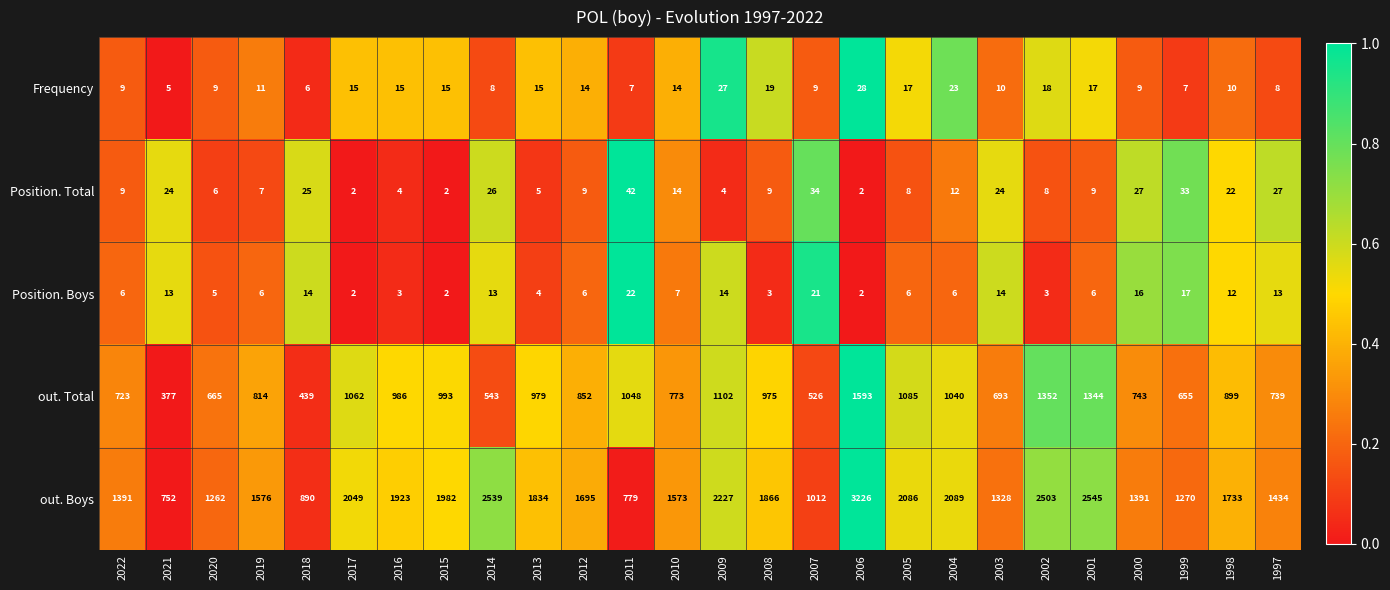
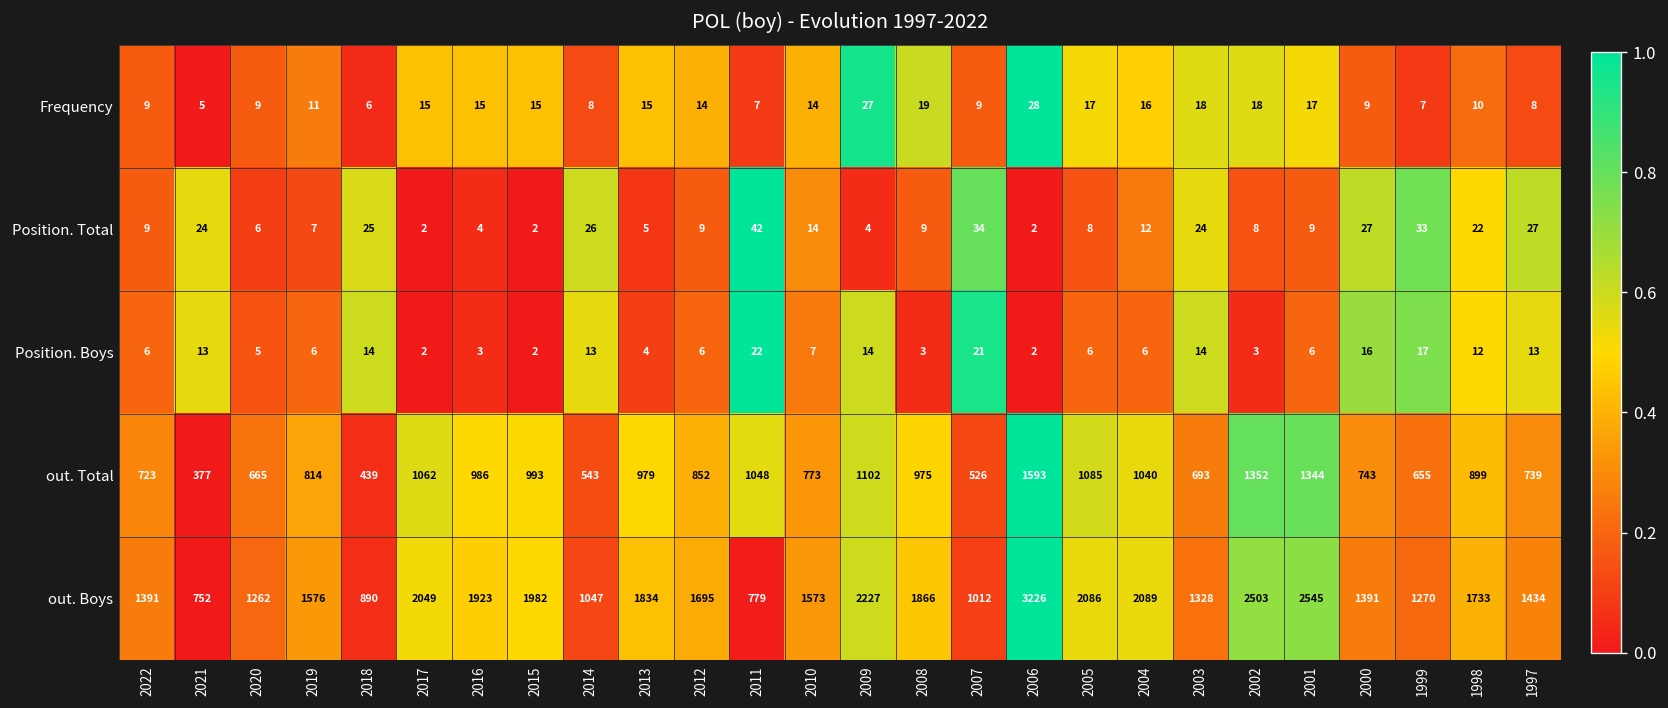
  {
    "Frequency": {
      "2022": 9,
      "2021": 5,
      "2020": 9,
      "2019": 11,
      "2018": 6,
      "2017": 15,
      "2016": 15,
      "2015": 15,
      "2014": 8,
      "2013": 15,
      "2012": 14,
      "2011": 7,
      "2010": 14,
      "2009": 27,
      "2008": 19,
      "2007": 9,
      "2006": 28,
      "2005": 17,
-     "2004": 23,
-     "2003": 10,
+     "2004": 16,
+     "2003": 18,
      "2002": 18,
      "2001": 17,
      "2000": 9,
      "1999": 7,
      "1998": 10,
      "1997": 8
    },
    "Position. Total": {
      "2022": 9,
      "2021": 24,
      "2020": 6,
      "2019": 7,
      "2018": 25,
      "2017": 2,
      "2016": 4,
      "2015": 2,
      "2014": 26,
      "2013": 5,
      "2012": 9,
      "2011": 42,
      "2010": 14,
      "2009": 4,
      "2008": 9,
      "2007": 34,
      "2006": 2,
      "2005": 8,
      "2004": 12,
      "2003": 24,
      "2002": 8,
      "2001": 9,
      "2000": 27,
      "1999": 33,
      "1998": 22,
      "1997": 27
    },
    "Position. Boys": {
      "2022": 6,
      "2021": 13,
      "2020": 5,
      "2019": 6,
      "2018": 14,
      "2017": 2,
      "2016": 3,
      "2015": 2,
      "2014": 13,
      "2013": 4,
      "2012": 6,
      "2011": 22,
      "2010": 7,
      "2009": 14,
      "2008": 3,
      "2007": 21,
      "2006": 2,
      "2005": 6,
      "2004": 6,
      "2003": 14,
      "2002": 3,
      "2001": 6,
      "2000": 16,
      "1999": 17,
      "1998": 12,
      "1997": 13
    },
    "out. Total": {
      "2022": 723,
      "2021": 377,
      "2020": 665,
      "2019": 814,
      "2018": 439,
      "2017": 1062,
      "2016": 986,
      "2015": 993,
      "2014": 543,
      "2013": 979,
      "2012": 852,
      "2011": 1048,
      "2010": 773,
      "2009": 1102,
      "2008": 975,
      "2007": 526,
      "2006": 1593,
      "2005": 1085,
      "2004": 1040,
      "2003": 693,
      "2002": 1352,
      "2001": 1344,
      "2000": 743,
      "1999": 655,
      "1998": 899,
      "1997": 739
    },
    "out. Boys": {
      "2022": 1391,
      "2021": 752,
      "2020": 1262,
      "2019": 1576,
      "2018": 890,
      "2017": 2049,
      "2016": 1923,
      "2015": 1982,
-     "2014": 2539,
+     "2014": 1047,
      "2013": 1834,
      "2012": 1695,
      "2011": 779,
      "2010": 1573,
      "2009": 2227,
      "2008": 1866,
      "2007": 1012,
      "2006": 3226,
      "2005": 2086,
      "2004": 2089,
      "2003": 1328,
      "2002": 2503,
      "2001": 2545,
      "2000": 1391,
      "1999": 1270,
      "1998": 1733,
      "1997": 1434
    }
  }
